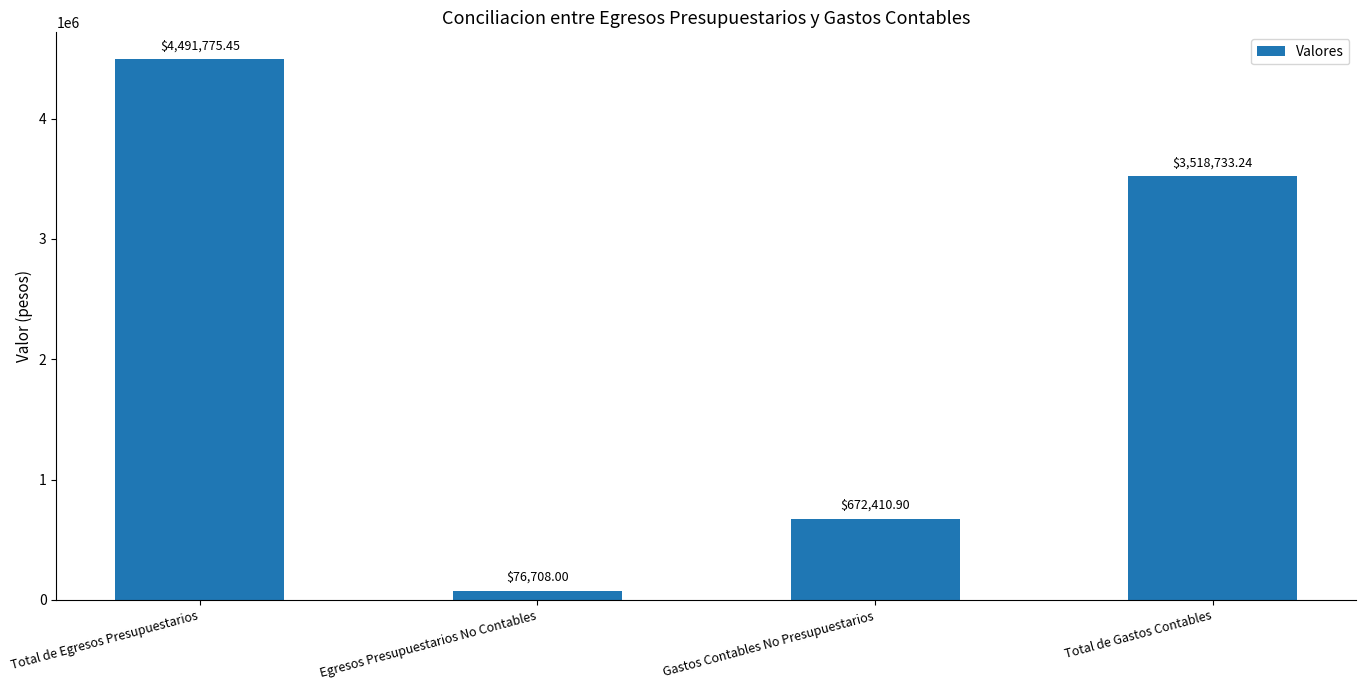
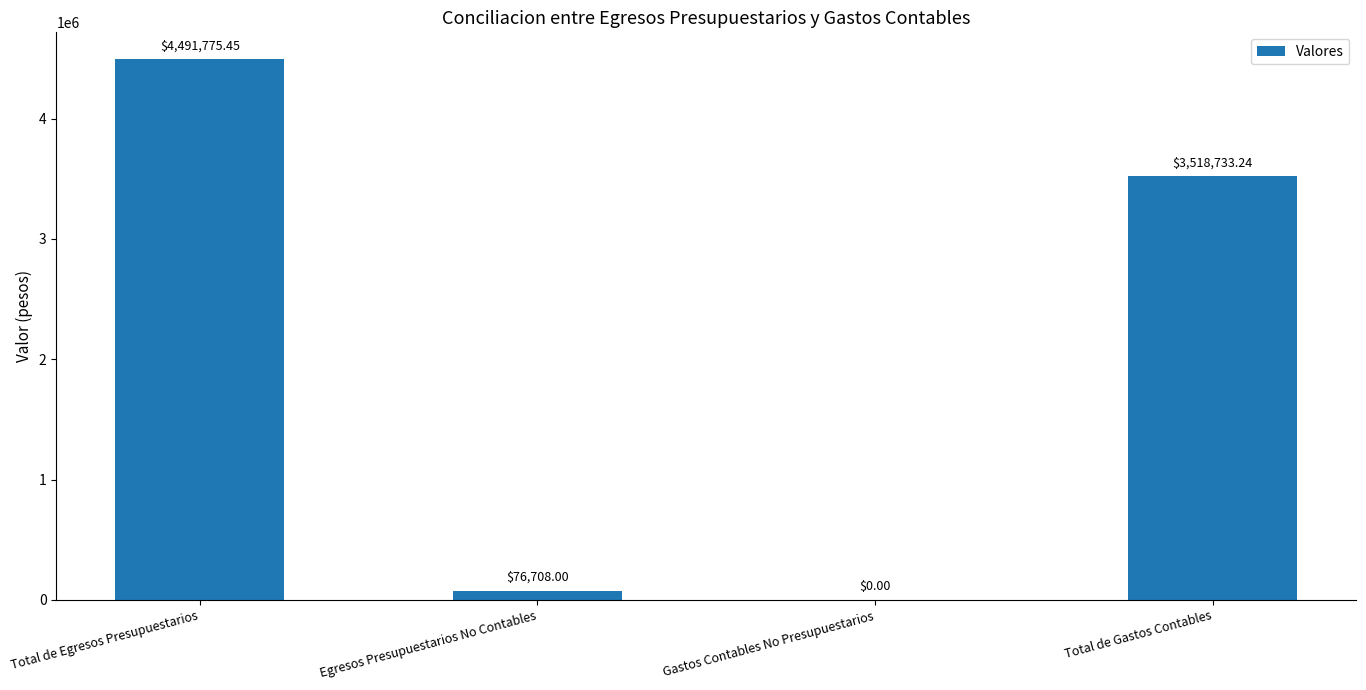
  {
    "Total de Egresos Presupuestarios": "$4,491,775.45",
    "Egresos Presupuestarios No Contables": "$76,708.00",
-   "Gastos Contables No Presupuestarios": "$672,410.90",
+   "Gastos Contables No Presupuestarios": "$0.00",
    "Total de Gastos Contables": "$3,518,733.24"
  }
